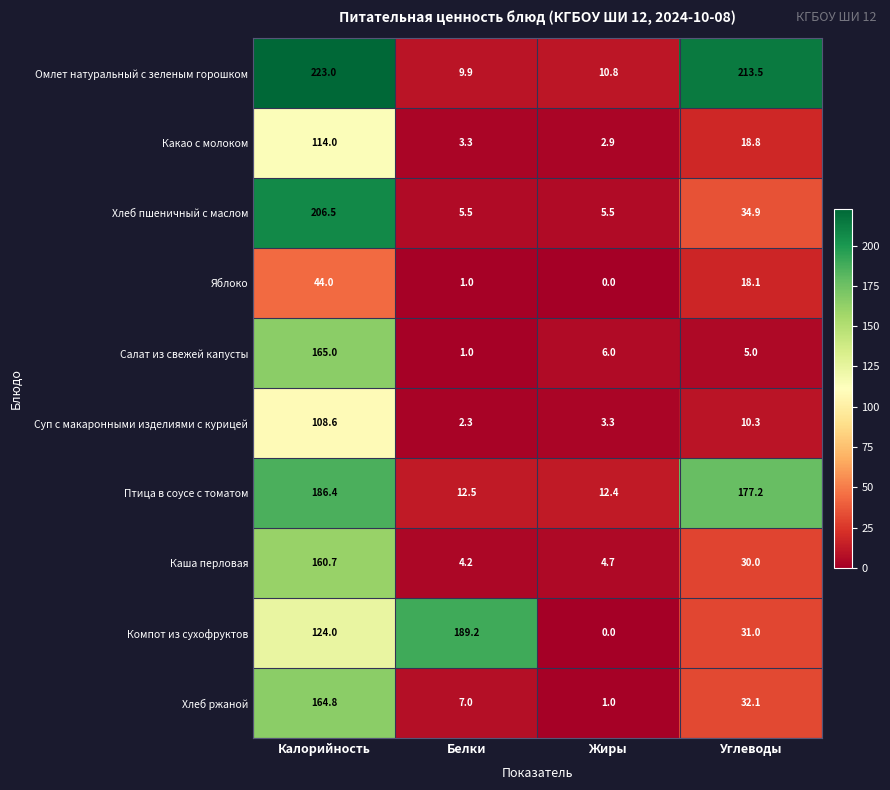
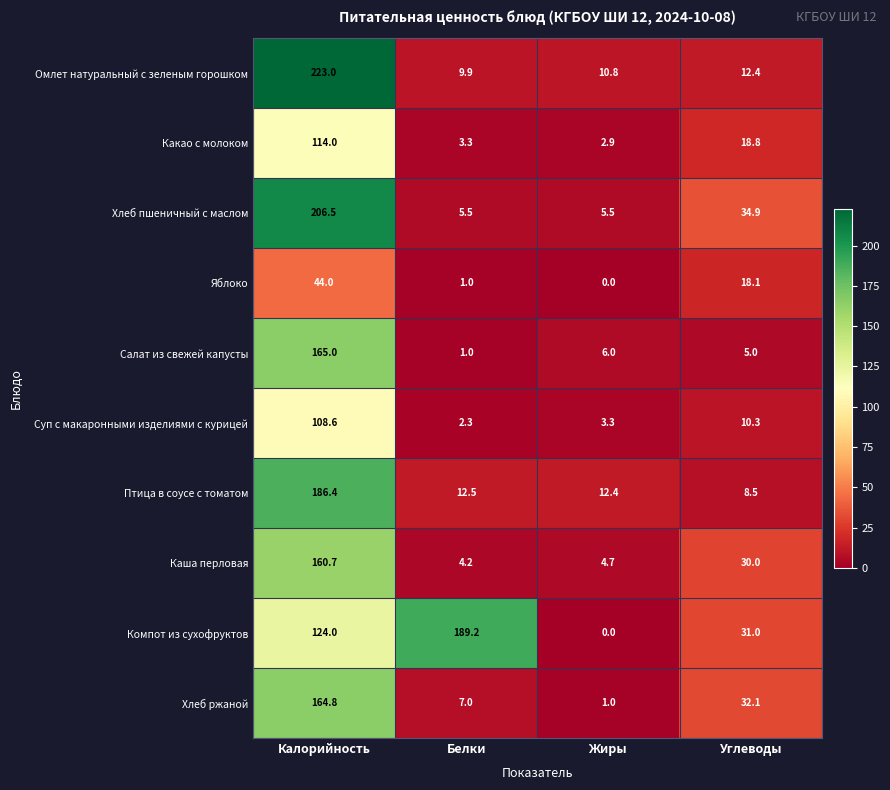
  {
    "Омлет натуральный с зеленым горошком": {
      "Калорийность": 223.0,
      "Белки": 9.9,
      "Жиры": 10.8,
-     "Углеводы": 213.5
+     "Углеводы": 12.4
    },
    "Какао с молоком": {
      "Калорийность": 114.0,
      "Белки": 3.3,
      "Жиры": 2.9,
      "Углеводы": 18.8
    },
    "Хлеб пшеничный с маслом": {
      "Калорийность": 206.5,
      "Белки": 5.5,
      "Жиры": 5.5,
      "Углеводы": 34.9
    },
    "Яблоко": {
      "Калорийность": 44.0,
      "Белки": 1.0,
      "Жиры": 0.0,
      "Углеводы": 18.1
    },
    "Салат из свежей капусты": {
      "Калорийность": 165.0,
      "Белки": 1.0,
      "Жиры": 6.0,
      "Углеводы": 5.0
    },
    "Суп с макаронными изделиями с курицей": {
      "Калорийность": 108.6,
      "Белки": 2.3,
      "Жиры": 3.3,
      "Углеводы": 10.3
    },
    "Птица в соусе с томатом": {
      "Калорийность": 186.4,
      "Белки": 12.5,
      "Жиры": 12.4,
-     "Углеводы": 177.2
+     "Углеводы": 8.5
    },
    "Каша перловая": {
      "Калорийность": 160.7,
      "Белки": 4.2,
      "Жиры": 4.7,
      "Углеводы": 30.0
    },
    "Компот из сухофруктов": {
      "Калорийность": 124.0,
      "Белки": 189.2,
      "Жиры": 0.0,
      "Углеводы": 31.0
    },
    "Хлеб ржаной": {
      "Калорийность": 164.8,
      "Белки": 7.0,
      "Жиры": 1.0,
      "Углеводы": 32.1
    }
  }
